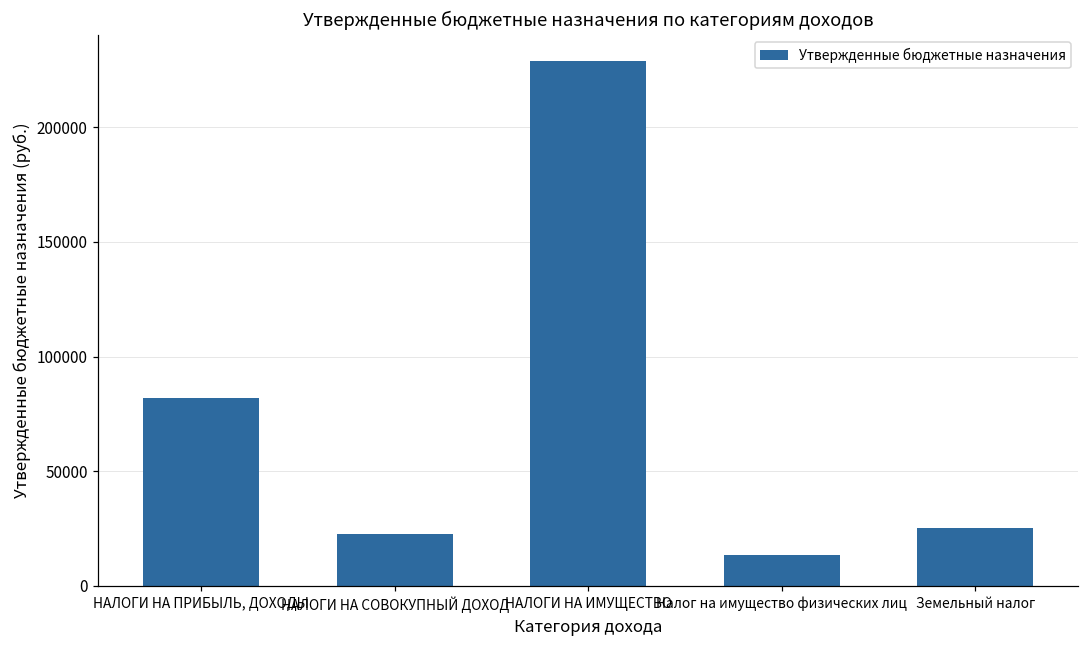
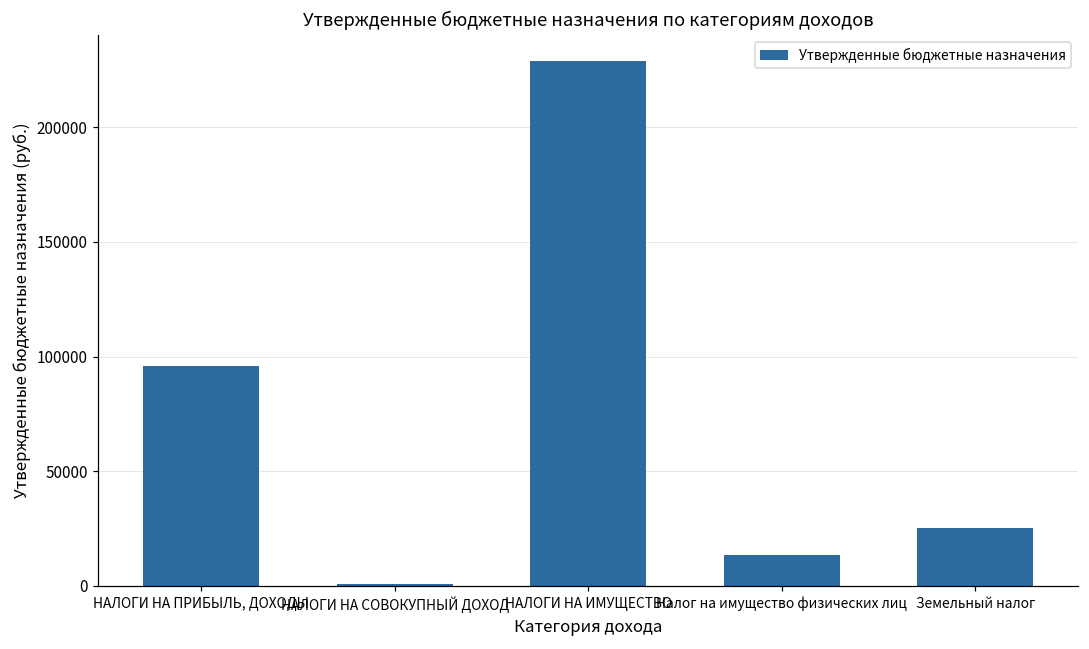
  {
-   "НАЛОГИ НА ПРИБЫЛЬ, ДОХОДЫ": 82000,
-   "НАЛОГИ НА СОВОКУПНЫЙ ДОХОД": 23000,
+   "НАЛОГИ НА ПРИБЫЛЬ, ДОХОДЫ": 96000,
+   "НАЛОГИ НА СОВОКУПНЫЙ ДОХОД": 1000,
    "НАЛОГИ НА ИМУЩЕСТВО": 229000,
    "Налог на имущество физических лиц": 14000,
    "Земельный налог": 25000
  }
